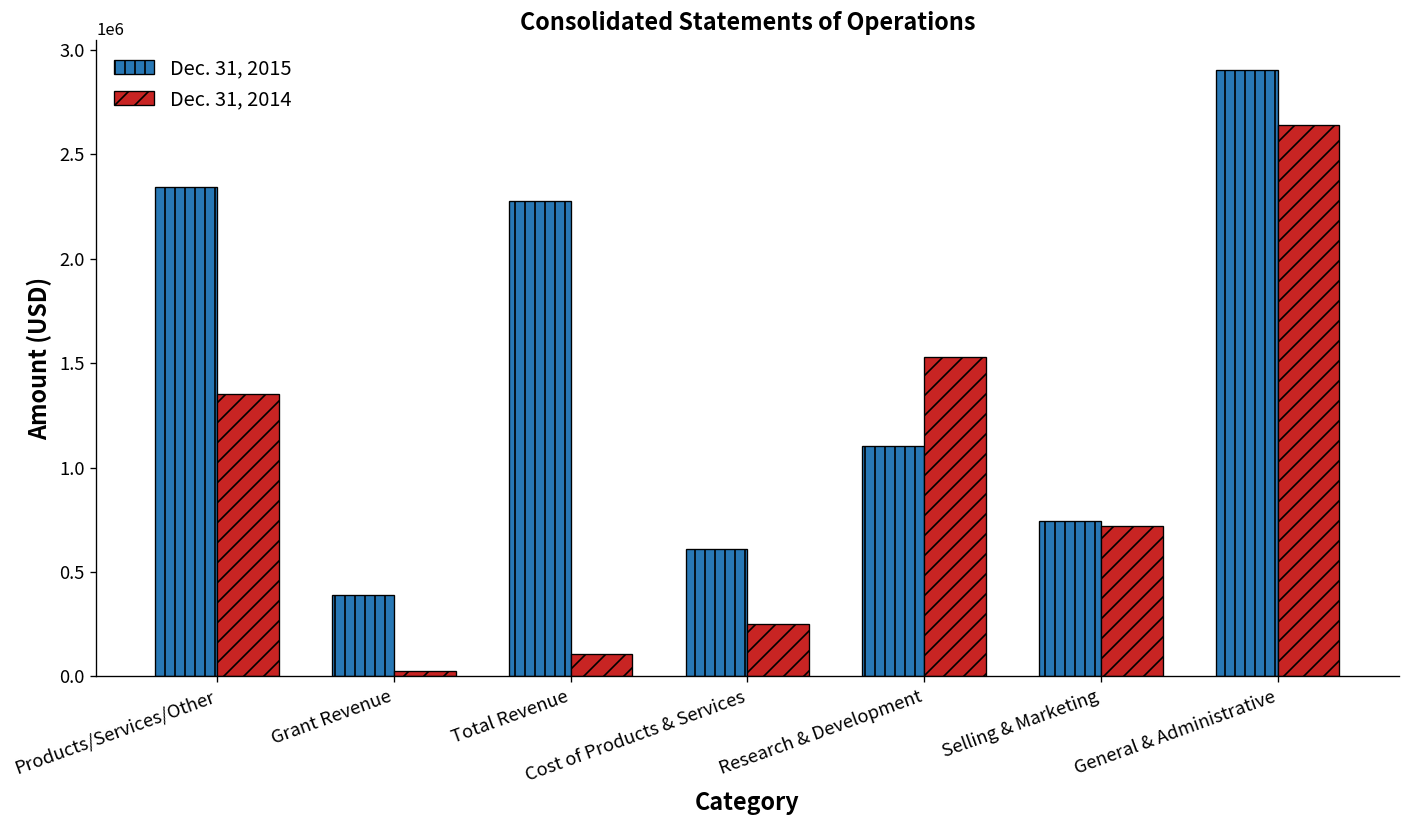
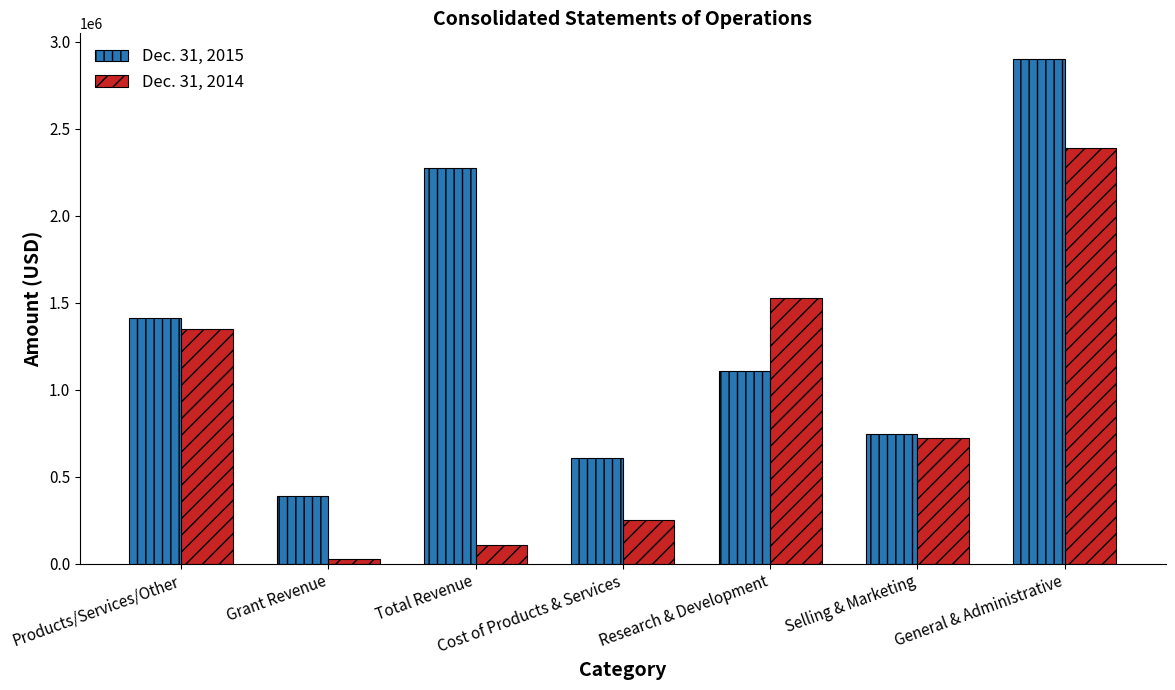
  {
    "Dec. 31, 2015": {
-     "Products/Services/Other": 2340000,
+     "Products/Services/Other": 1410000,
      "Grant Revenue": 390000,
      "Total Revenue": 2280000,
      "Cost of Products & Services": 610000,
      "Research & Development": 1110000,
      "Selling & Marketing": 750000,
      "General & Administrative": 2900000
    },
    "Dec. 31, 2014": {
      "Products/Services/Other": 1350000,
      "Grant Revenue": 20000,
      "Total Revenue": 110000,
      "Cost of Products & Services": 250000,
      "Research & Development": 1530000,
      "Selling & Marketing": 720000,
-     "General & Administrative": 2640000
+     "General & Administrative": 2390000
    }
  }
